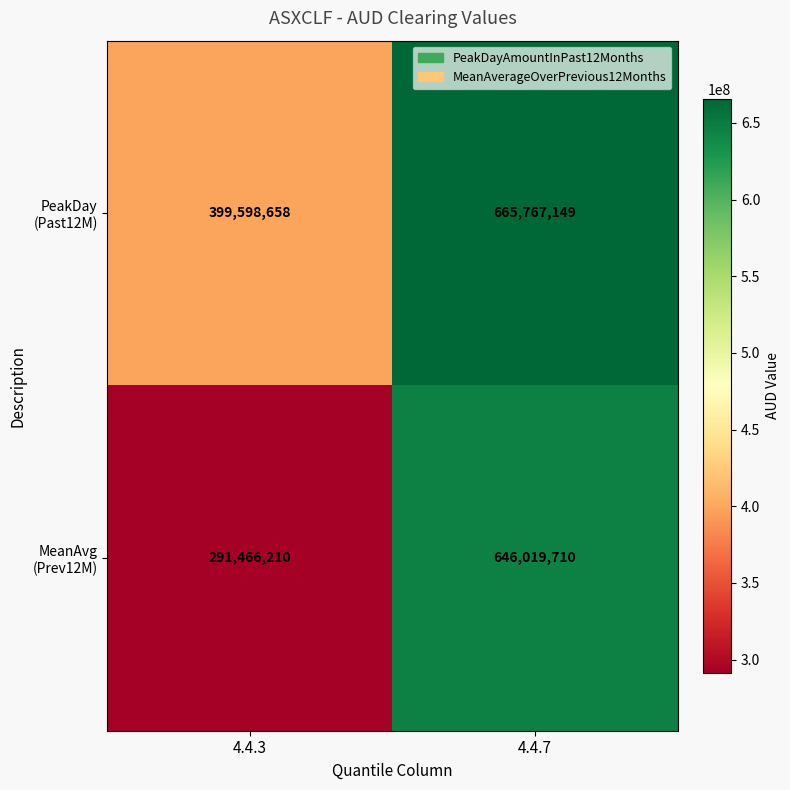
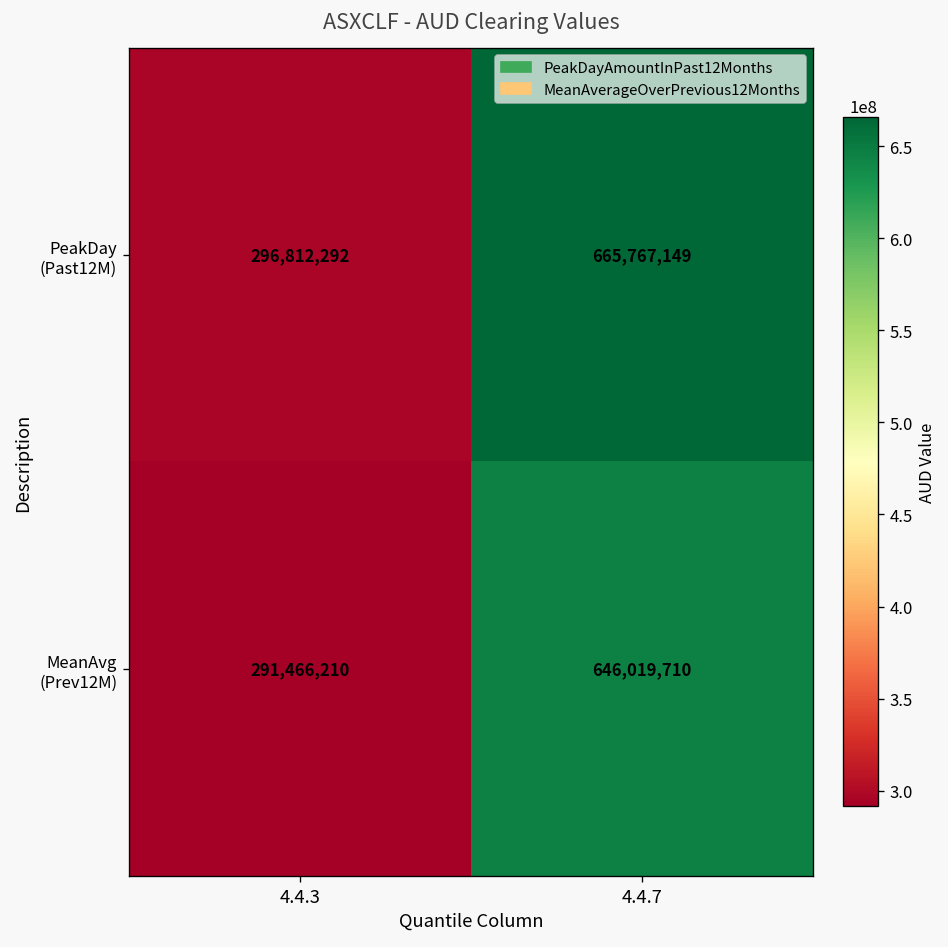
  {
    "PeakDay (Past12M)": {
-     "4.4.3": "399,598,658",
+     "4.4.3": "296,812,292",
      "4.4.7": "665,767,149"
    },
    "MeanAvg (Prev12M)": {
      "4.4.3": "291,466,210",
      "4.4.7": "646,019,710"
    }
  }
